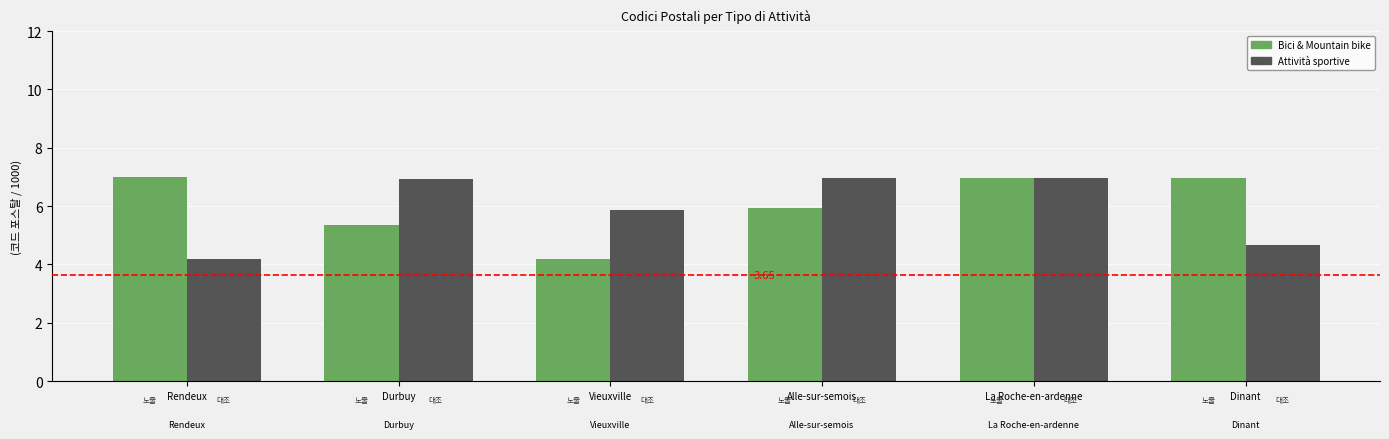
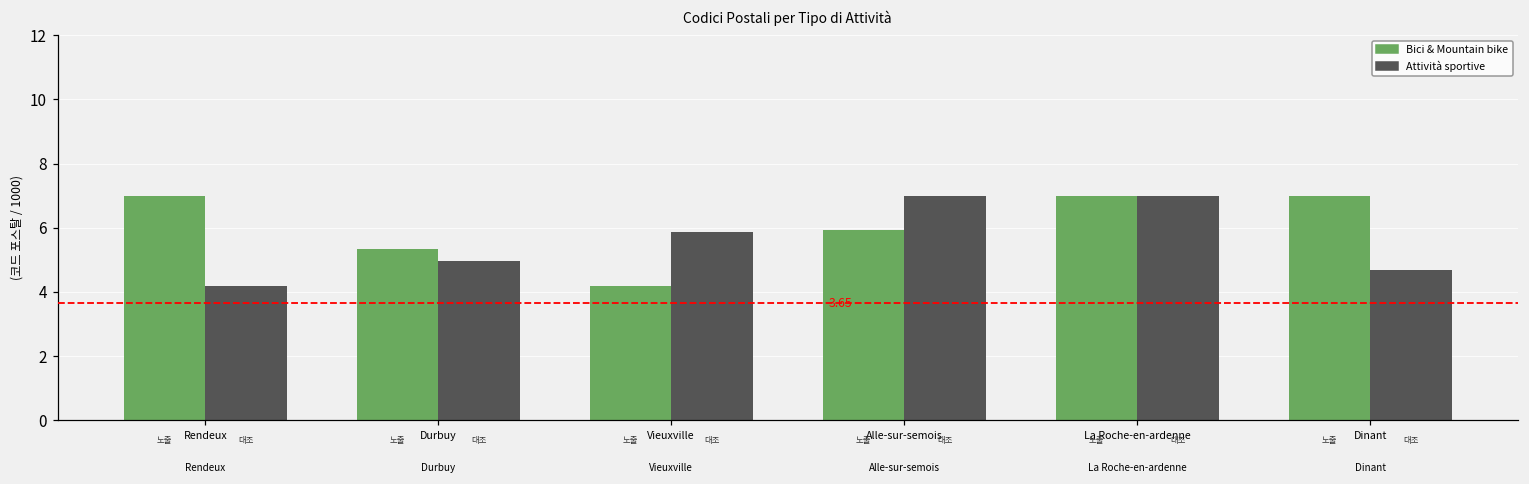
  {
    "Bici & Mountain bike": {
      "Rendeux": 7.0,
      "Durbuy": 5.3,
      "Vieuxville": 4.2,
      "La Roche-en-ardenne": 7.0,
      "Dinant": 7.0
    },
    "Attività sportive": {
      "Rendeux": 4.2,
-     "Durbuy": 6.9,
+     "Durbuy": 5.0,
      "Vieuxville": 5.9,
      "Alle-sur-semois": 7.0,
      "La Roche-en-ardenne": 7.0,
      "Dinant": 4.7
    }
  }
